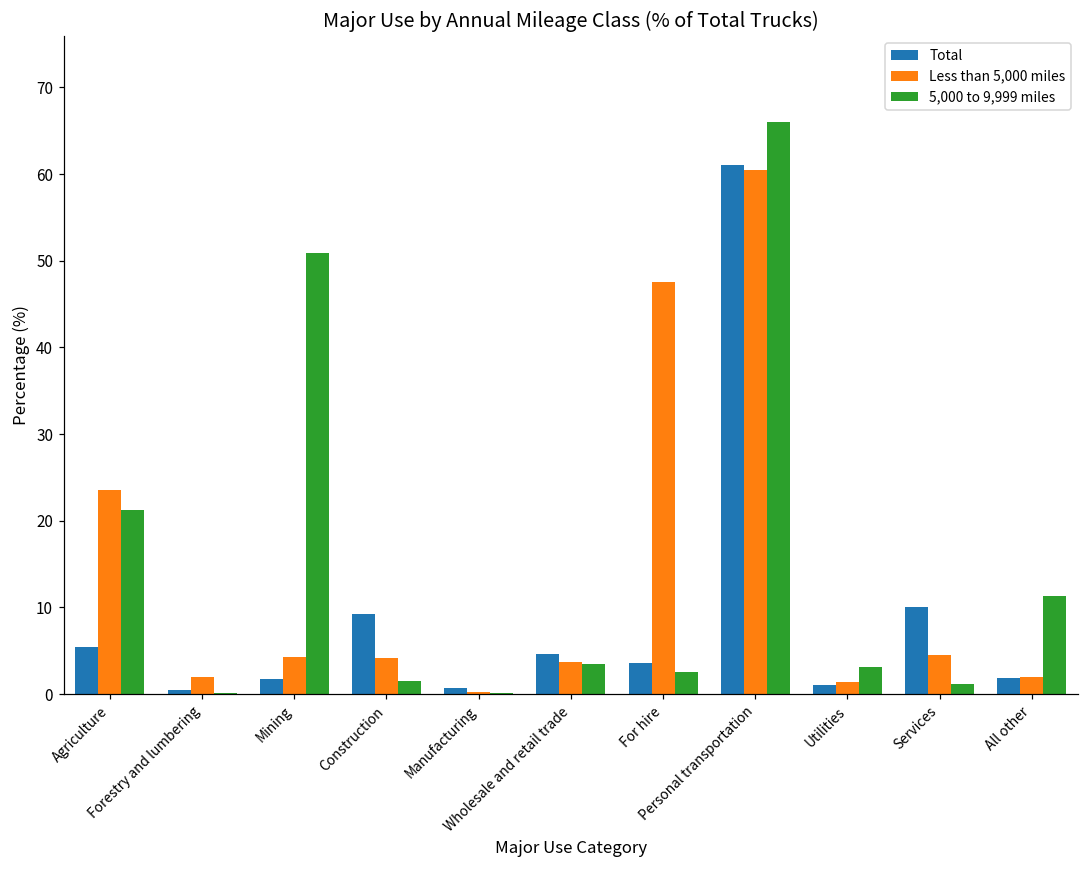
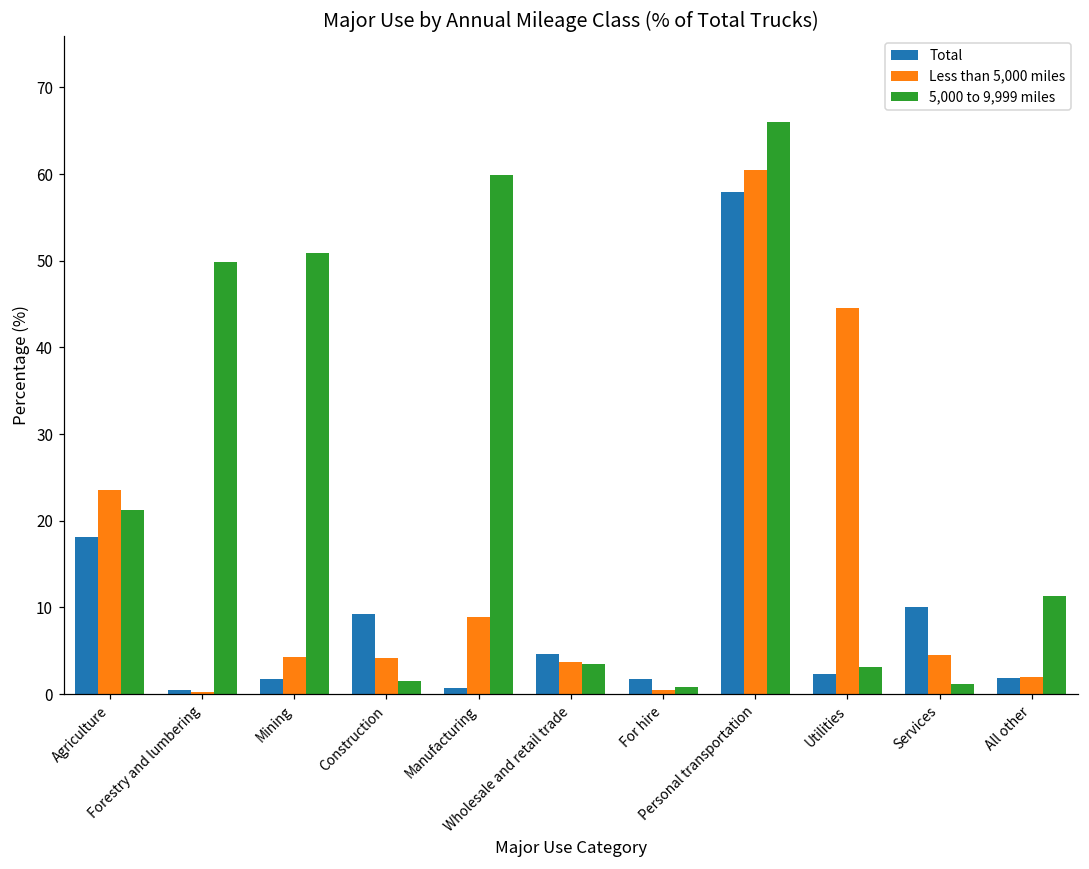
  {
    "Total": {
-     "Agriculture": 5,
+     "Agriculture": 18,
      "Forestry and lumbering": 1,
      "Mining": 2,
      "Construction": 9,
      "Manufacturing": 1,
      "Wholesale and retail trade": 5,
-     "For hire": 4,
-     "Personal transportation": 61,
-     "Utilities": 1,
+     "For hire": 2,
+     "Personal transportation": 58,
+     "Utilities": 2,
      "Services": 10,
      "All other": 2
    },
    "Less than 5,000 miles": {
      "Agriculture": 24,
-     "Forestry and lumbering": 2,
+     "Forestry and lumbering": 0,
      "Mining": 4,
      "Construction": 4,
-     "Manufacturing": 0,
+     "Manufacturing": 9,
      "Wholesale and retail trade": 4,
-     "For hire": 48,
+     "For hire": 1,
      "Personal transportation": 61,
-     "Utilities": 1,
+     "Utilities": 45,
      "Services": 5,
      "All other": 2
    },
    "5,000 to 9,999 miles": {
      "Agriculture": 21,
-     "Forestry and lumbering": 0,
+     "Forestry and lumbering": 50,
      "Mining": 51,
      "Construction": 2,
-     "Manufacturing": 0,
+     "Manufacturing": 60,
      "Wholesale and retail trade": 4,
-     "For hire": 3,
+     "For hire": 1,
      "Personal transportation": 66,
      "Utilities": 3,
      "Services": 1,
      "All other": 11
    }
  }
